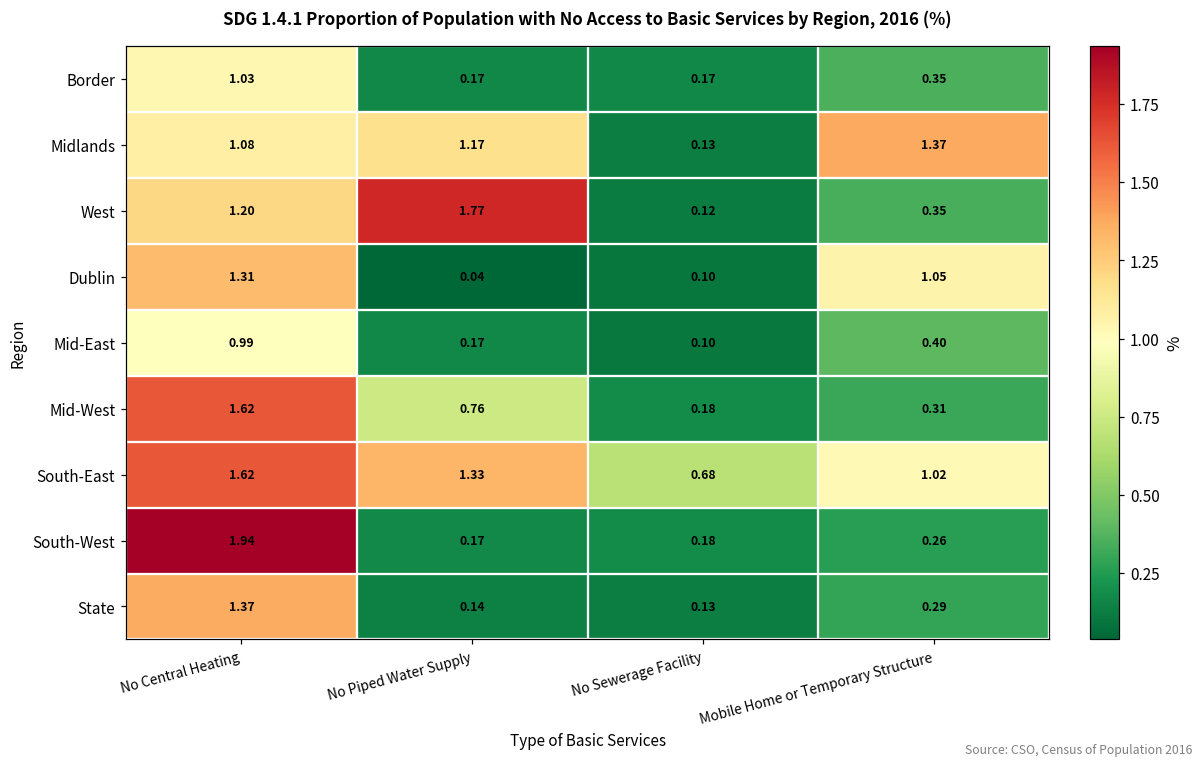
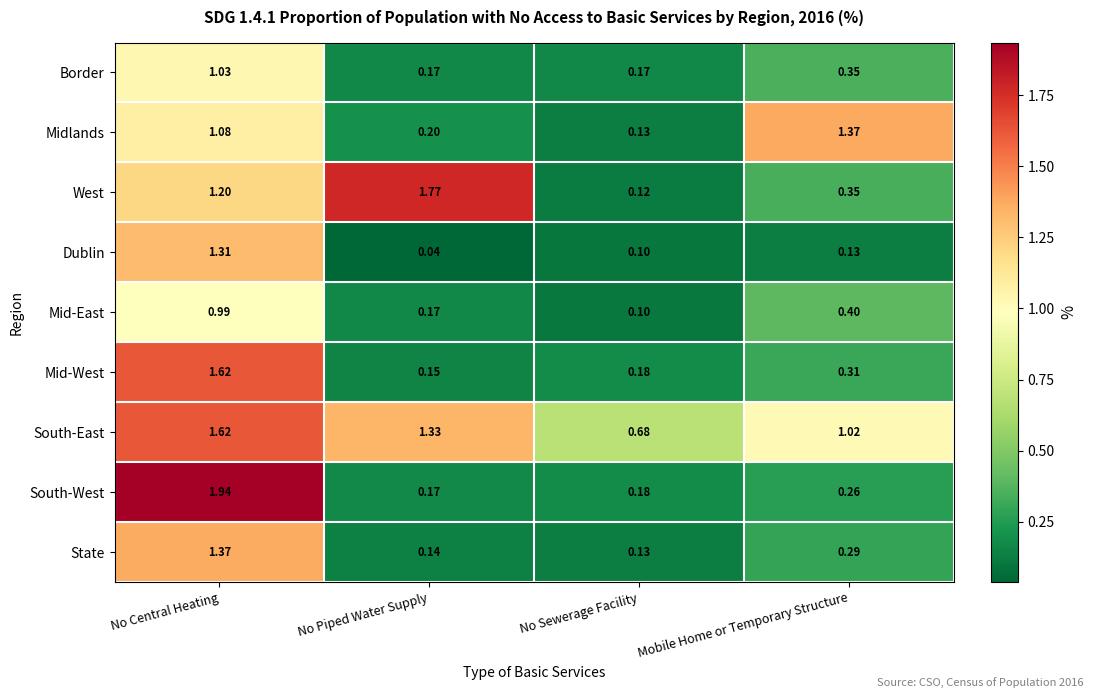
  {
    "Border": {
      "No Central Heating": 1.03,
      "No Piped Water Supply": 0.17,
      "No Sewerage Facility": 0.17,
      "Mobile Home or Temporary Structure": 0.35
    },
    "Midlands": {
      "No Central Heating": 1.08,
-     "No Piped Water Supply": 1.17,
+     "No Piped Water Supply": 0.20,
      "No Sewerage Facility": 0.13,
      "Mobile Home or Temporary Structure": 1.37
    },
    "West": {
      "No Central Heating": 1.20,
      "No Piped Water Supply": 1.77,
      "No Sewerage Facility": 0.12,
      "Mobile Home or Temporary Structure": 0.35
    },
    "Dublin": {
      "No Central Heating": 1.31,
      "No Piped Water Supply": 0.04,
      "No Sewerage Facility": 0.10,
-     "Mobile Home or Temporary Structure": 1.05
+     "Mobile Home or Temporary Structure": 0.13
    },
    "Mid-East": {
      "No Central Heating": 0.99,
      "No Piped Water Supply": 0.17,
      "No Sewerage Facility": 0.10,
      "Mobile Home or Temporary Structure": 0.40
    },
    "Mid-West": {
      "No Central Heating": 1.62,
-     "No Piped Water Supply": 0.76,
+     "No Piped Water Supply": 0.15,
      "No Sewerage Facility": 0.18,
      "Mobile Home or Temporary Structure": 0.31
    },
    "South-East": {
      "No Central Heating": 1.62,
      "No Piped Water Supply": 1.33,
      "No Sewerage Facility": 0.68,
      "Mobile Home or Temporary Structure": 1.02
    },
    "South-West": {
      "No Central Heating": 1.94,
      "No Piped Water Supply": 0.17,
      "No Sewerage Facility": 0.18,
      "Mobile Home or Temporary Structure": 0.26
    },
    "State": {
      "No Central Heating": 1.37,
      "No Piped Water Supply": 0.14,
      "No Sewerage Facility": 0.13,
      "Mobile Home or Temporary Structure": 0.29
    }
  }
